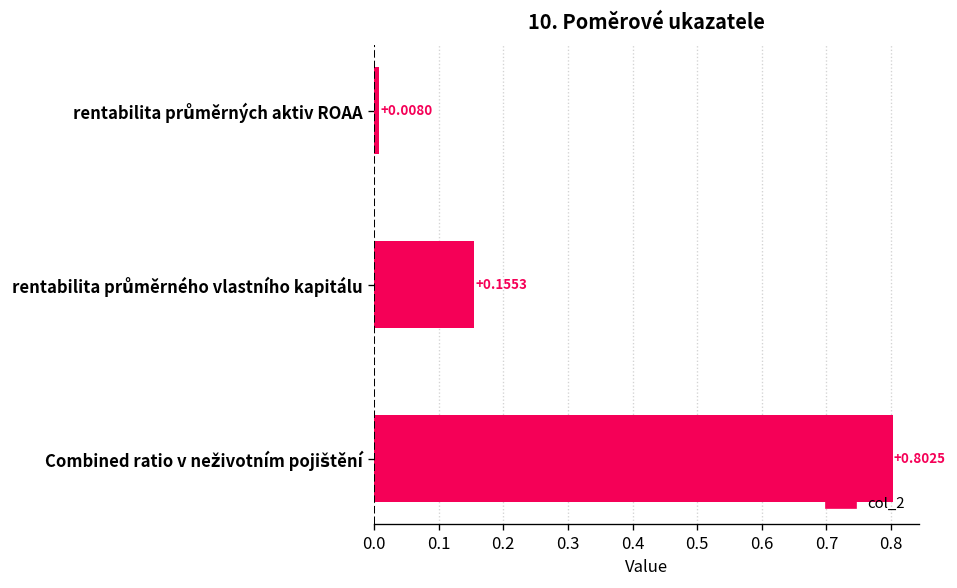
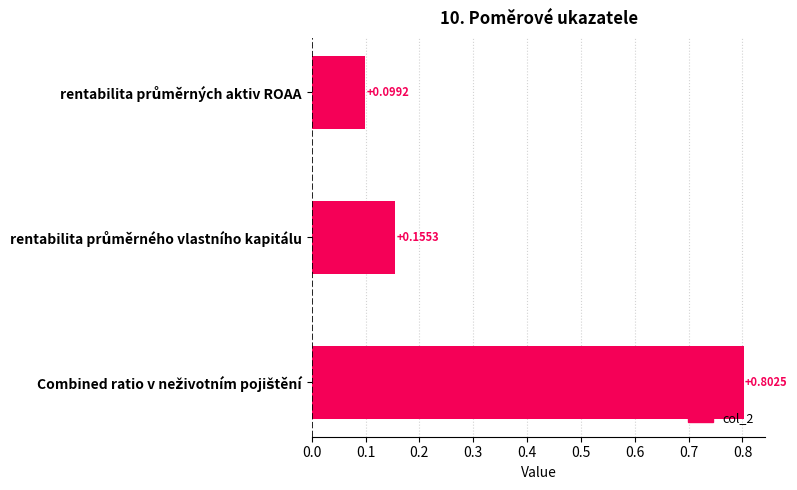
  {
-   "rentabilita průměrných aktiv ROAA": "+0.0080",
+   "rentabilita průměrných aktiv ROAA": "+0.0992",
    "rentabilita průměrného vlastního kapitálu": "+0.1553",
    "Combined ratio v neživotním pojištění": "+0.8025"
  }
